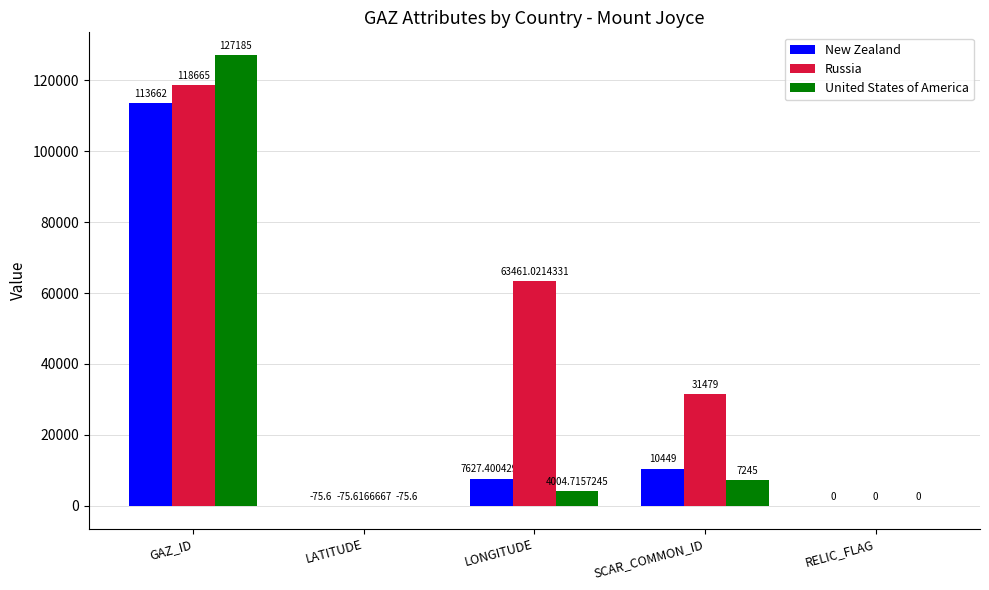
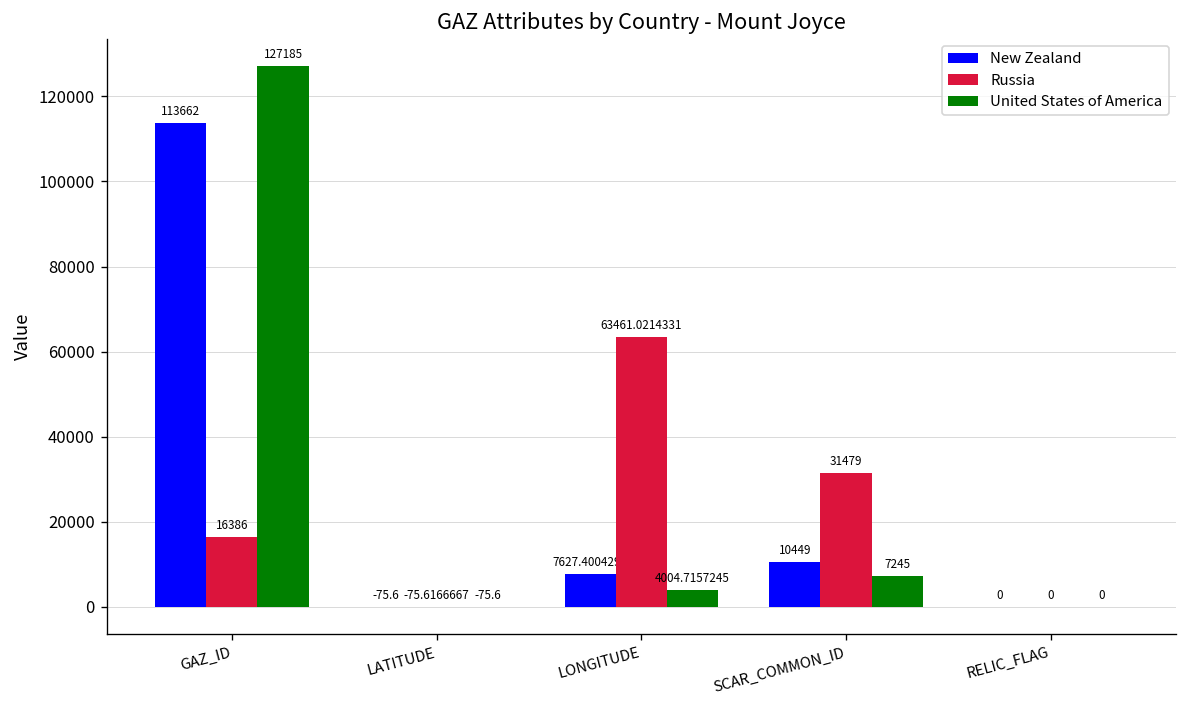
  {
    "New Zealand": {
      "GAZ_ID": 113662,
      "LATITUDE": -75.6,
      "LONGITUDE": 7627.4004295,
      "SCAR_COMMON_ID": 10449,
      "RELIC_FLAG": 0
    },
    "Russia": {
-     "GAZ_ID": 118665,
+     "GAZ_ID": 16386,
      "LATITUDE": -75.6166667,
      "LONGITUDE": 63461.0214331,
      "SCAR_COMMON_ID": 31479,
      "RELIC_FLAG": 0
    },
    "United States of America": {
      "GAZ_ID": 127185,
      "LATITUDE": -75.6,
      "LONGITUDE": 4004.7157245,
      "SCAR_COMMON_ID": 7245,
      "RELIC_FLAG": 0
    }
  }
